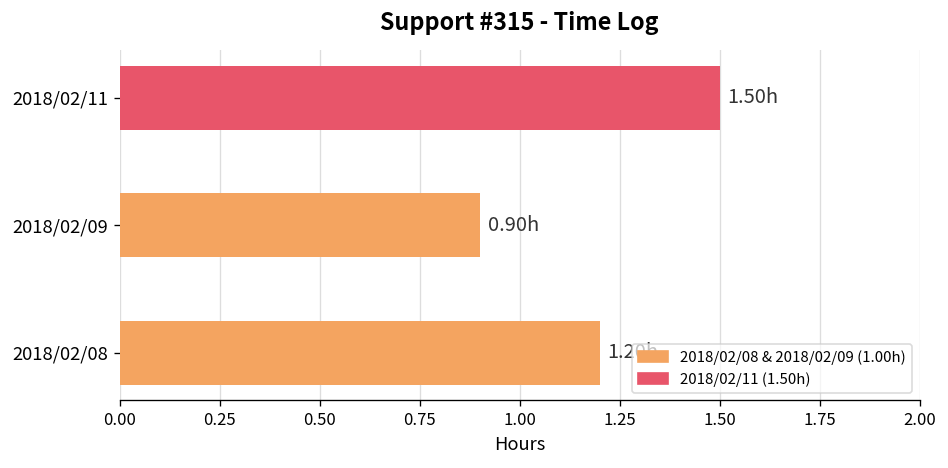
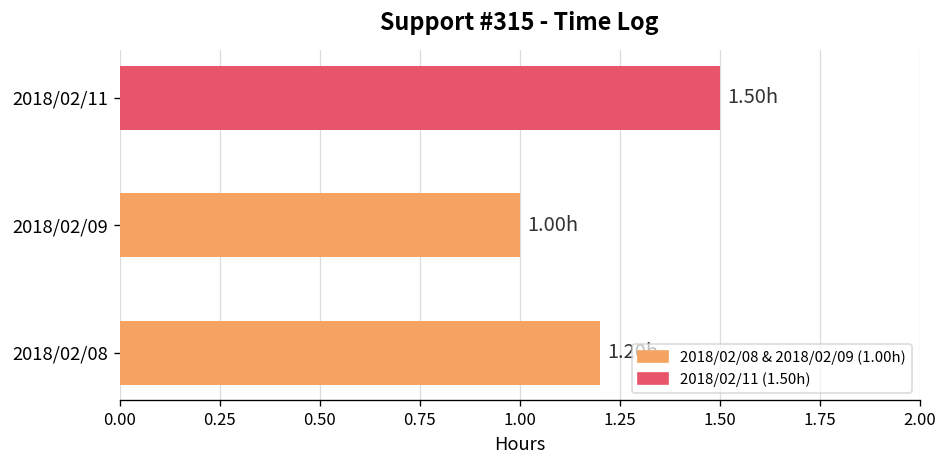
  {
    "2018/02/11": "1.50h",
-   "2018/02/09": "0.90h"
+   "2018/02/09": "1.00h"
  }
